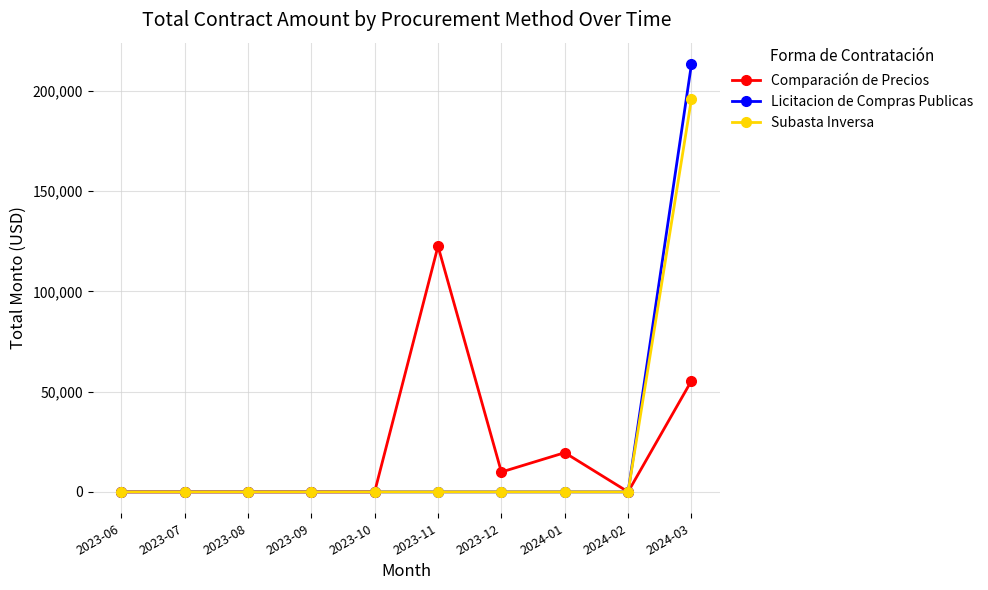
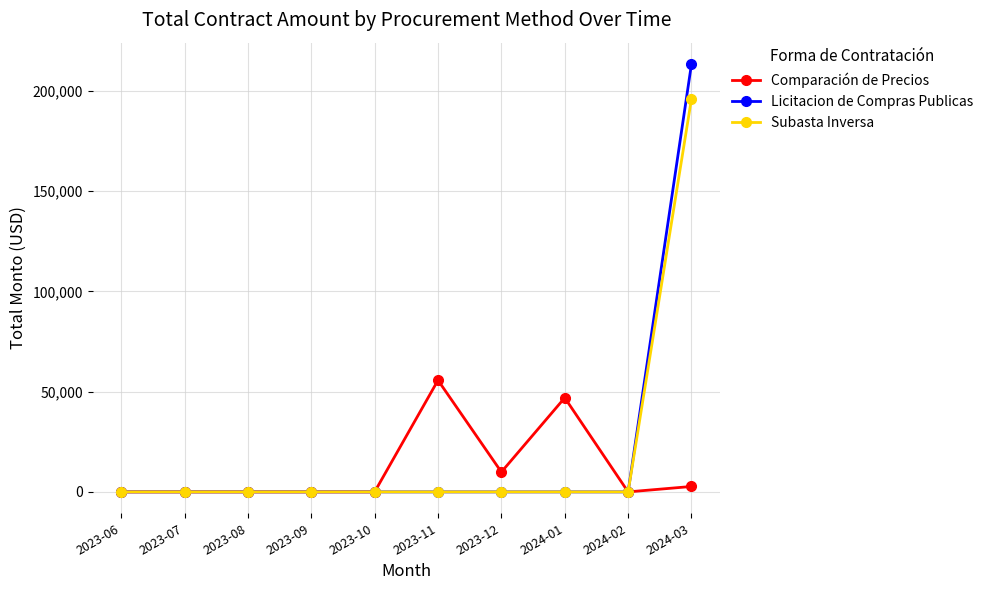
  {
    "Comparación de Precios": {
-     "2023-11": "123,000",
+     "2023-11": "56,000",
      "2023-12": "10,000",
-     "2024-01": "20,000",
-     "2024-03": "55,000"
+     "2024-01": "47,000",
+     "2024-03": "3,000"
    },
    "Licitacion de Compras Publicas": {
      "2024-03": "213,000"
    },
    "Subasta Inversa": {
      "2024-03": "196,000"
    }
  }
